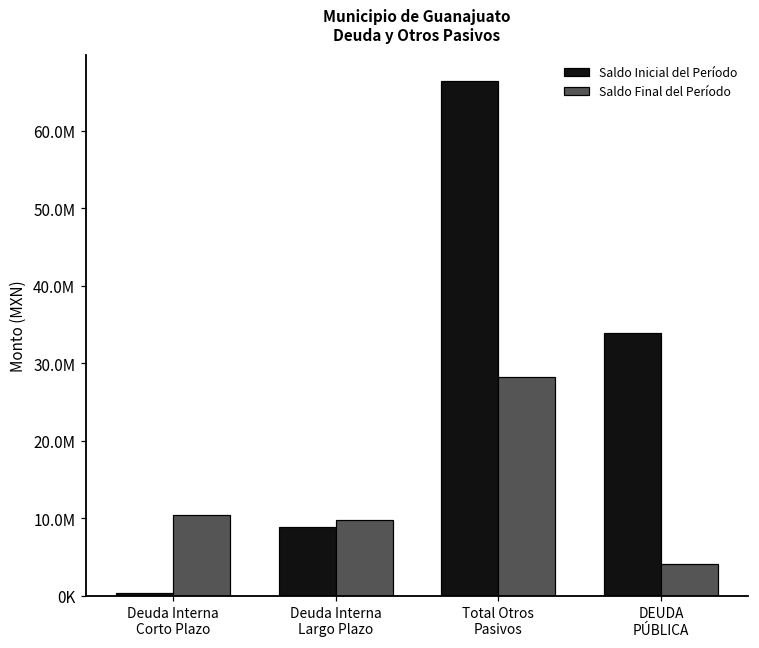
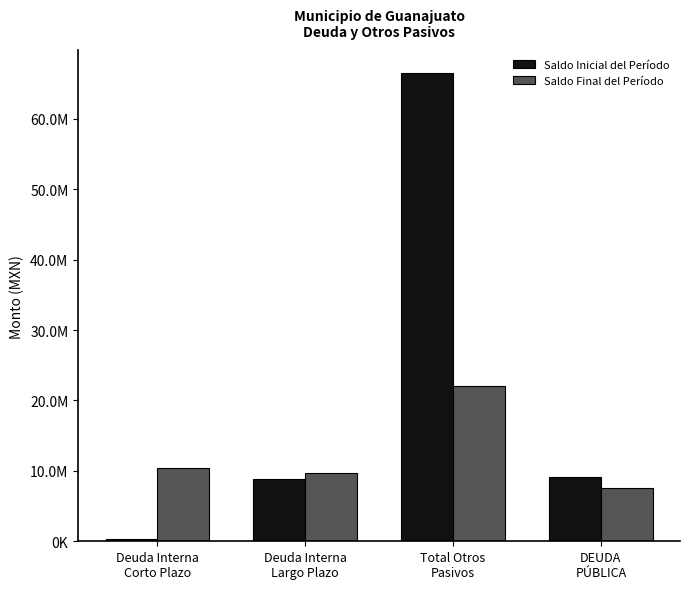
  {
    "Saldo Inicial del Período": {
      "Deuda Interna Largo Plazo": 9000000,
      "Total Otros Pasivos": 66000000,
-     "DEUDA PÚBLICA": 34000000
+     "DEUDA PÚBLICA": 9000000
    },
    "Saldo Final del Período": {
      "Deuda Interna Corto Plazo": 10000000,
      "Deuda Interna Largo Plazo": 10000000,
-     "Total Otros Pasivos": 28000000,
-     "DEUDA PÚBLICA": 4000000
+     "Total Otros Pasivos": 22000000,
+     "DEUDA PÚBLICA": 8000000
    }
  }
